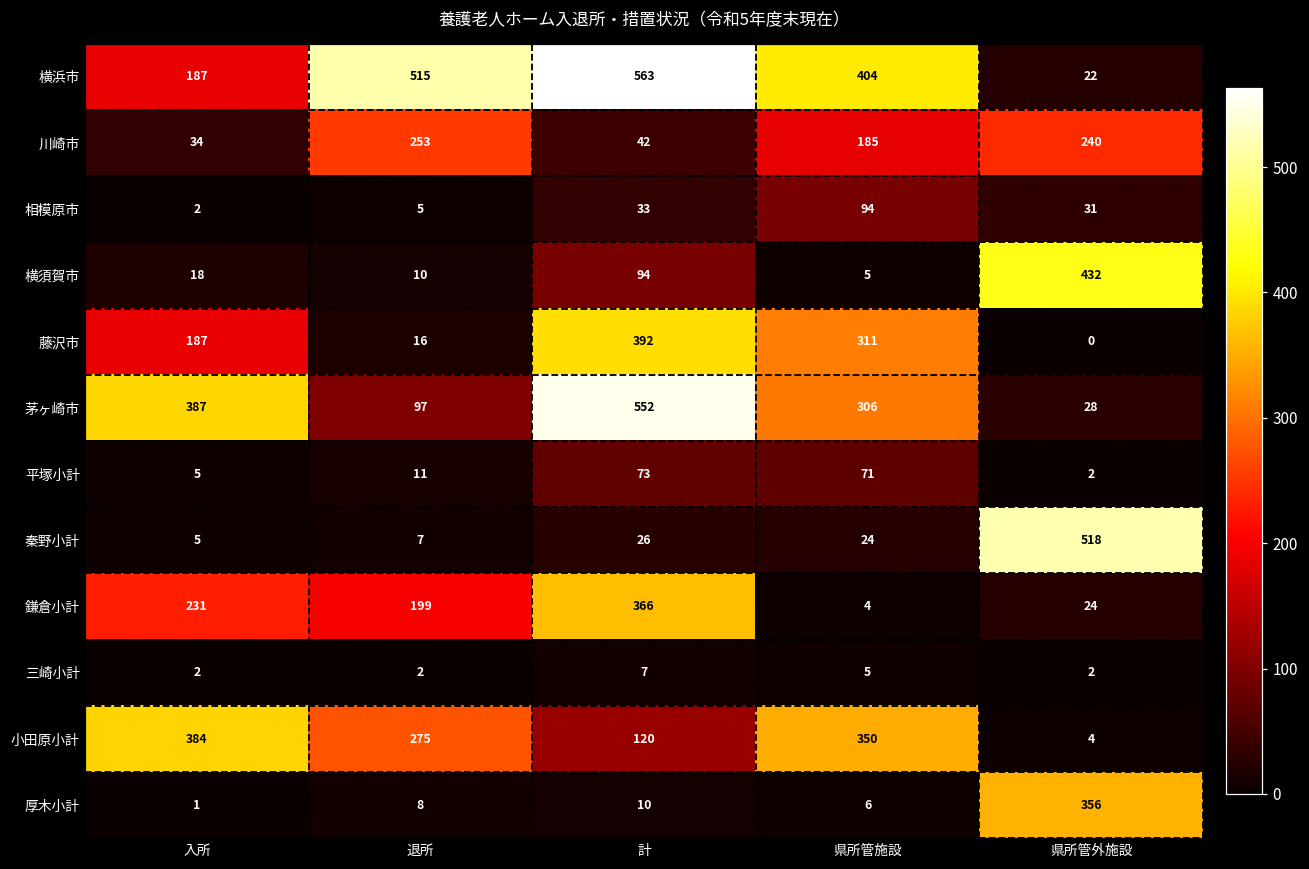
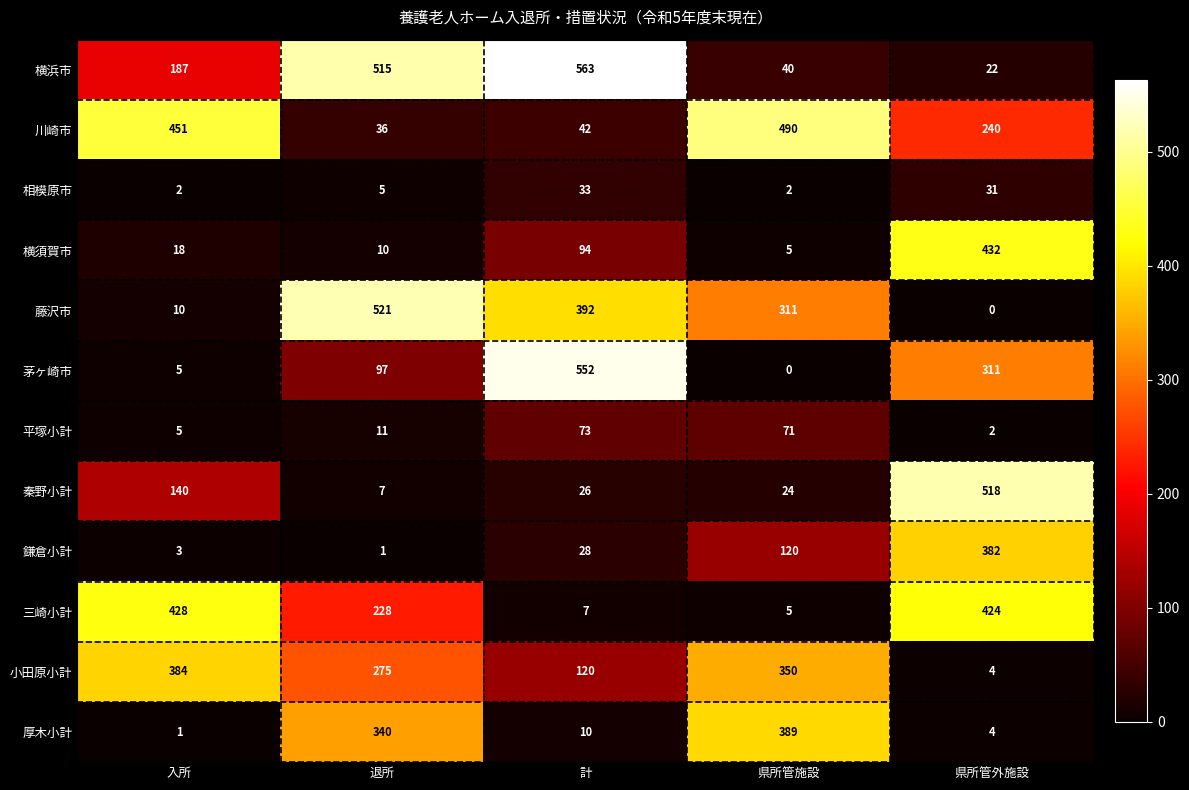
  {
    "横浜市": {
      "入所": 187,
      "退所": 515,
      "計": 563,
-     "県所管施設": 404,
+     "県所管施設": 40,
      "県所管外施設": 22
    },
    "川崎市": {
-     "入所": 34,
-     "退所": 253,
+     "入所": 451,
+     "退所": 36,
      "計": 42,
-     "県所管施設": 185,
+     "県所管施設": 490,
      "県所管外施設": 240
    },
    "相模原市": {
      "入所": 2,
      "退所": 5,
      "計": 33,
-     "県所管施設": 94,
+     "県所管施設": 2,
      "県所管外施設": 31
    },
    "横須賀市": {
      "入所": 18,
      "退所": 10,
      "計": 94,
      "県所管施設": 5,
      "県所管外施設": 432
    },
    "藤沢市": {
-     "入所": 187,
-     "退所": 16,
+     "入所": 10,
+     "退所": 521,
      "計": 392,
      "県所管施設": 311,
      "県所管外施設": 0
    },
    "茅ヶ崎市": {
-     "入所": 387,
+     "入所": 5,
      "退所": 97,
      "計": 552,
-     "県所管施設": 306,
-     "県所管外施設": 28
+     "県所管施設": 0,
+     "県所管外施設": 311
    },
    "平塚小計": {
      "入所": 5,
      "退所": 11,
      "計": 73,
      "県所管施設": 71,
      "県所管外施設": 2
    },
    "秦野小計": {
-     "入所": 5,
+     "入所": 140,
      "退所": 7,
      "計": 26,
      "県所管施設": 24,
      "県所管外施設": 518
    },
    "鎌倉小計": {
-     "入所": 231,
-     "退所": 199,
-     "計": 366,
-     "県所管施設": 4,
-     "県所管外施設": 24
+     "入所": 3,
+     "退所": 1,
+     "計": 28,
+     "県所管施設": 120,
+     "県所管外施設": 382
    },
    "三崎小計": {
-     "入所": 2,
-     "退所": 2,
+     "入所": 428,
+     "退所": 228,
      "計": 7,
      "県所管施設": 5,
-     "県所管外施設": 2
+     "県所管外施設": 424
    },
    "小田原小計": {
      "入所": 384,
      "退所": 275,
      "計": 120,
      "県所管施設": 350,
      "県所管外施設": 4
    },
    "厚木小計": {
      "入所": 1,
-     "退所": 8,
+     "退所": 340,
      "計": 10,
-     "県所管施設": 6,
-     "県所管外施設": 356
+     "県所管施設": 389,
+     "県所管外施設": 4
    }
  }
